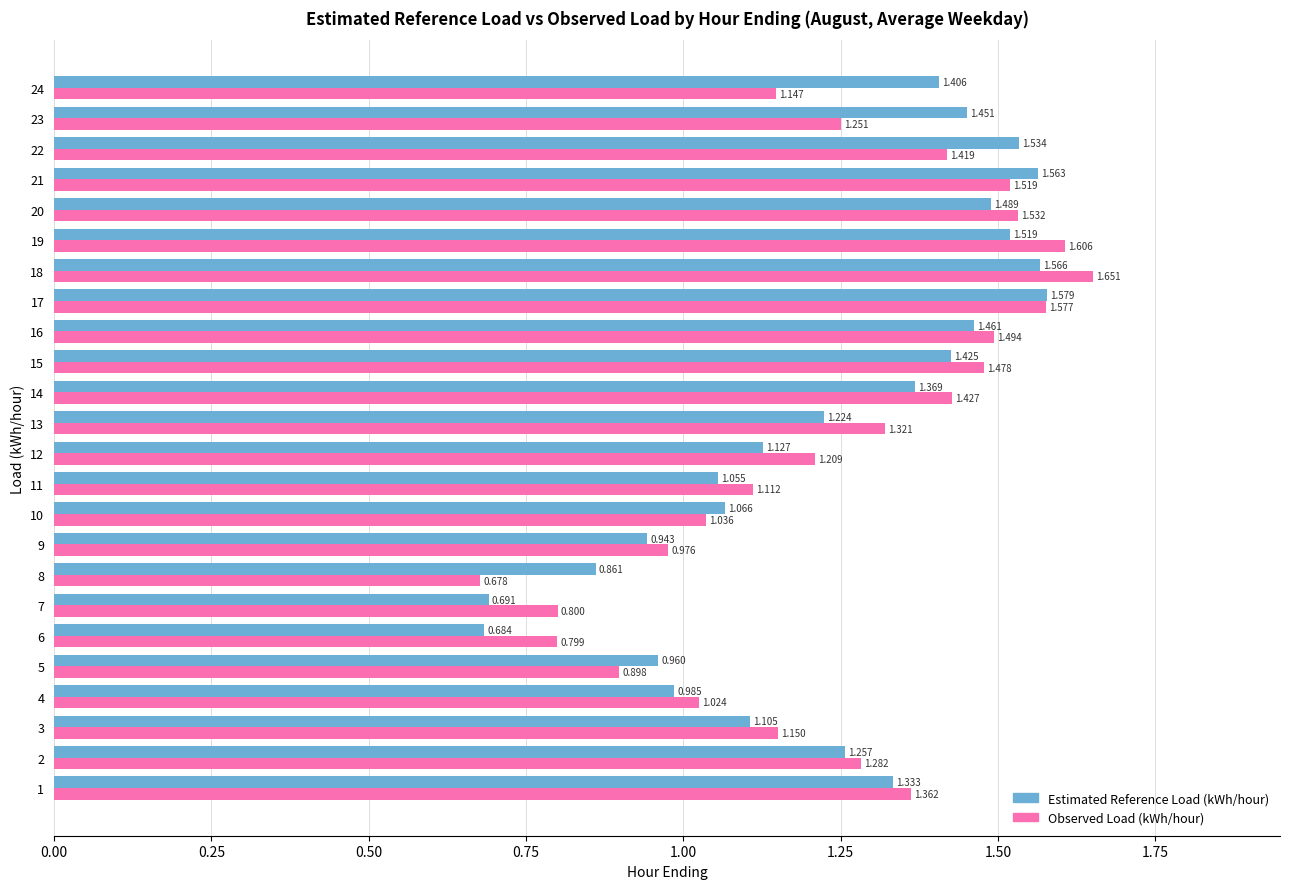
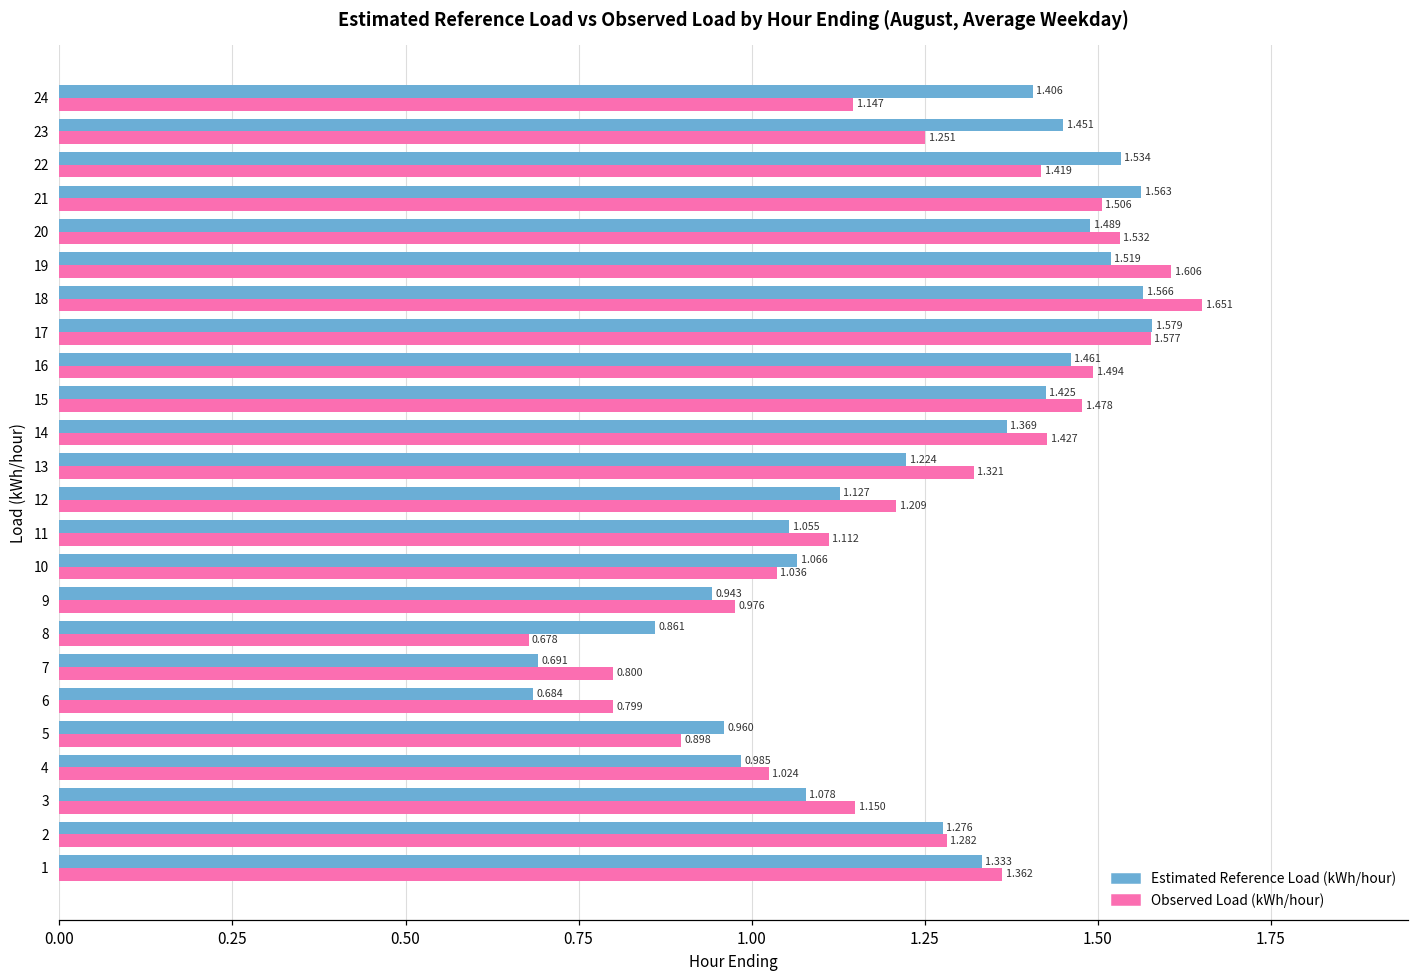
  {
    "Estimated Reference Load (kWh/hour)": {
      "24": 1.406,
      "23": 1.451,
      "22": 1.534,
      "21": 1.563,
      "20": 1.489,
      "19": 1.519,
      "18": 1.566,
      "17": 1.579,
      "16": 1.461,
      "15": 1.425,
      "14": 1.369,
      "13": 1.224,
      "12": 1.127,
      "11": 1.055,
      "10": 1.066,
      "9": 0.943,
      "8": 0.861,
      "7": 0.691,
      "6": 0.684,
      "5": 0.960,
      "4": 0.985,
-     "3": 1.105,
-     "2": 1.257,
+     "3": 1.078,
+     "2": 1.276,
      "1": 1.333
    },
    "Observed Load (kWh/hour)": {
      "24": 1.147,
      "23": 1.251,
      "22": 1.419,
-     "21": 1.519,
+     "21": 1.506,
      "20": 1.532,
      "19": 1.606,
      "18": 1.651,
      "17": 1.577,
      "16": 1.494,
      "15": 1.478,
      "14": 1.427,
      "13": 1.321,
      "12": 1.209,
      "11": 1.112,
      "10": 1.036,
      "9": 0.976,
      "8": 0.678,
      "7": 0.800,
      "6": 0.799,
      "5": 0.898,
      "4": 1.024,
      "3": 1.150,
      "2": 1.282,
      "1": 1.362
    }
  }
